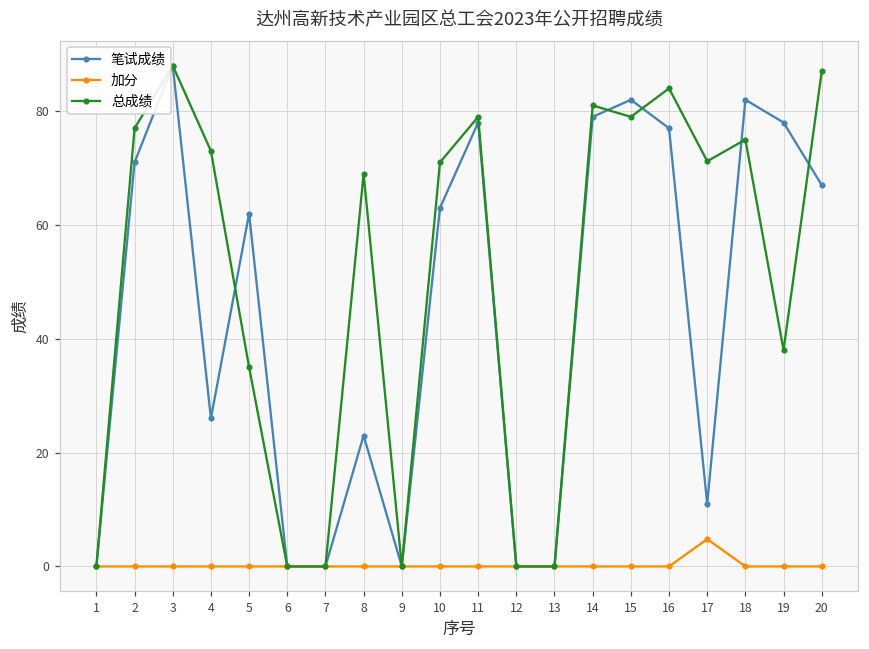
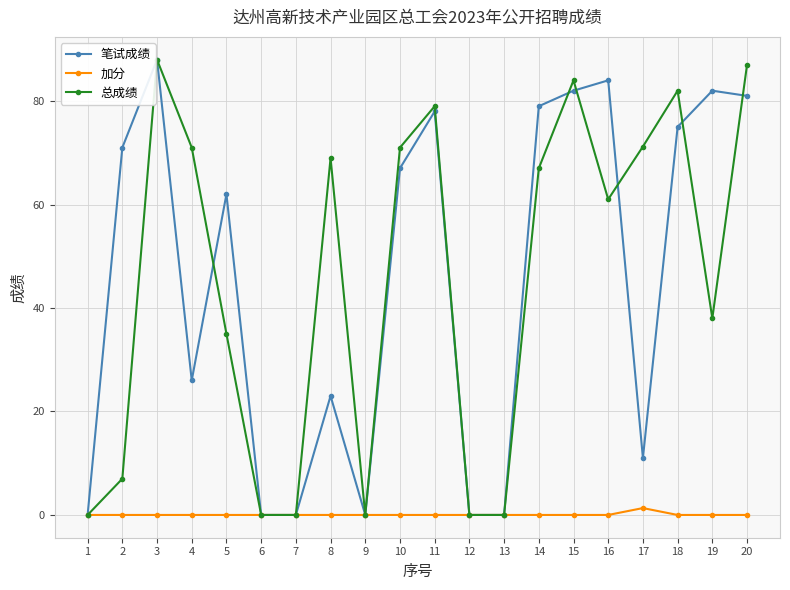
  {
    "笔试成绩": {
      "2": 71,
      "4": 26,
      "5": 62,
      "8": 23,
-     "10": 63,
+     "10": 67,
      "11": 78,
      "14": 79,
      "15": 82,
-     "16": 77,
+     "16": 84,
      "17": 11,
-     "18": 82,
-     "19": 78,
-     "20": 67
+     "18": 75,
+     "19": 82,
+     "20": 81
    },
    "加分": {
      "2": 0,
      "3": 0,
      "4": 0,
      "5": 0,
      "8": 0,
      "10": 0,
      "11": 0,
      "14": 0,
      "15": 0,
      "16": 0,
-     "17": 5,
+     "17": 1,
      "18": 0,
      "19": 0,
      "20": 0
    },
    "总成绩": {
-     "2": 77,
-     "4": 73,
+     "2": 7,
+     "4": 71,
      "5": 35,
      "8": 69,
      "10": 71,
      "11": 79,
-     "14": 81,
-     "15": 79,
-     "16": 84,
+     "14": 67,
+     "15": 84,
+     "16": 61,
      "17": 71,
-     "18": 75,
+     "18": 82,
      "19": 38,
      "20": 87
    }
  }
